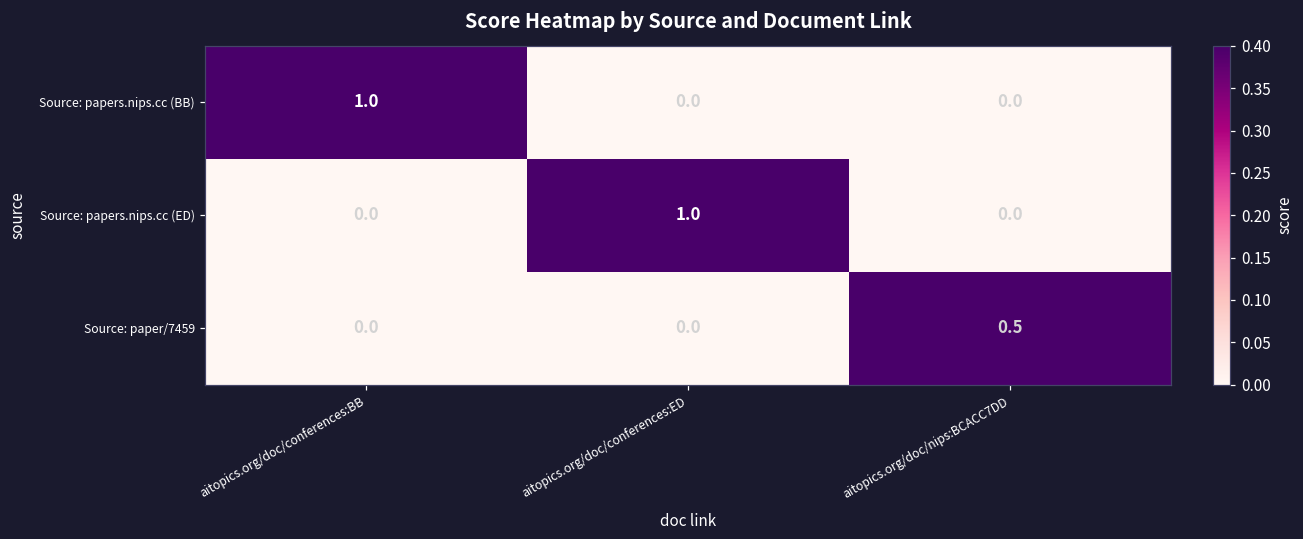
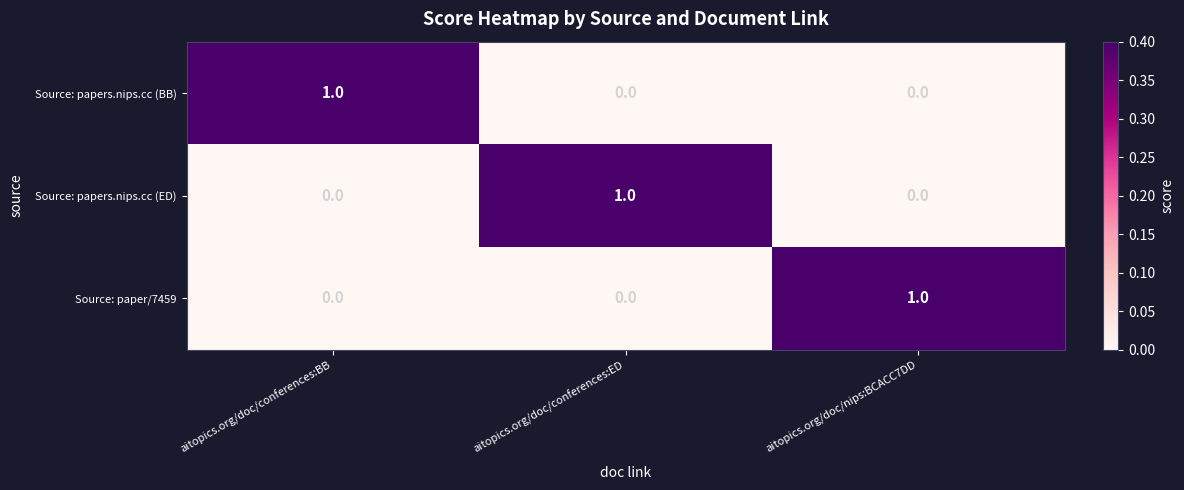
  {
    "Source: papers.nips.cc (BB)": {
      "aitopics.org/doc/conferences:BB": 1.0
    },
    "Source: papers.nips.cc (ED)": {
      "aitopics.org/doc/conferences:ED": 1.0
    },
    "Source: paper/7459": {
-     "aitopics.org/doc/nips:BCACC7DD": 0.5
+     "aitopics.org/doc/nips:BCACC7DD": 1.0
    }
  }
